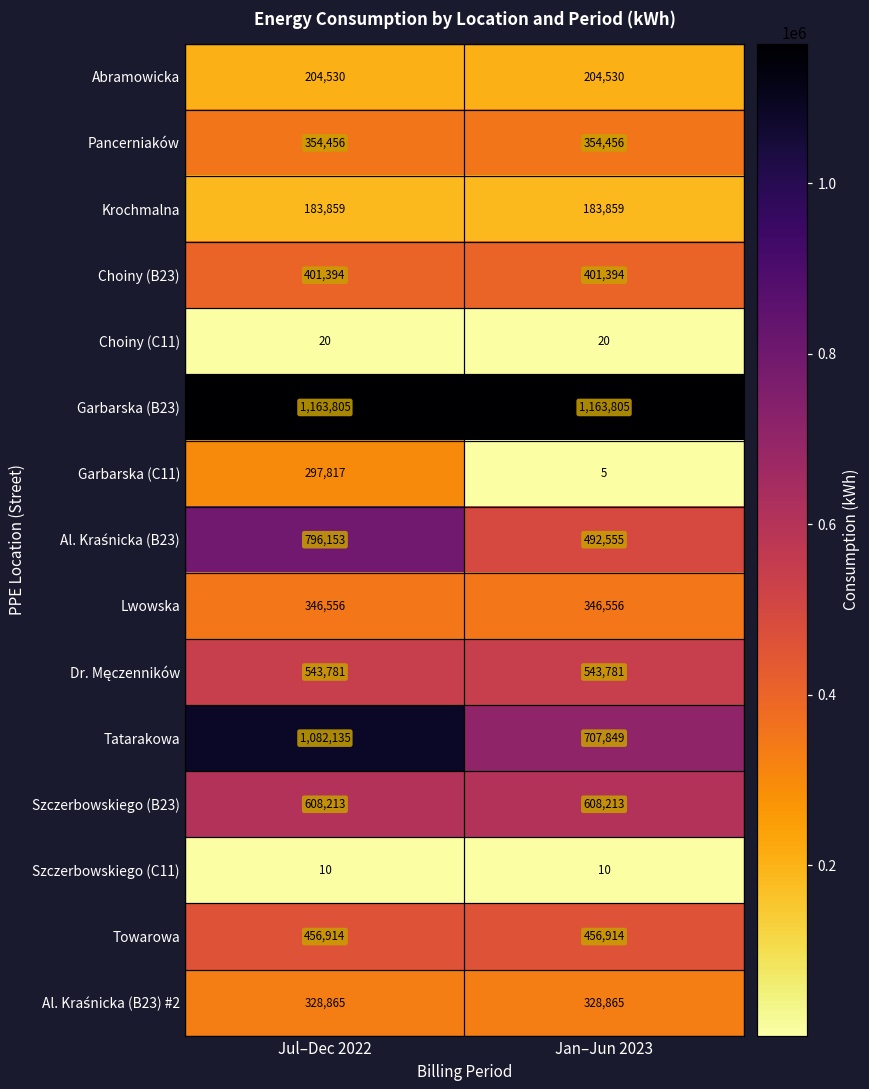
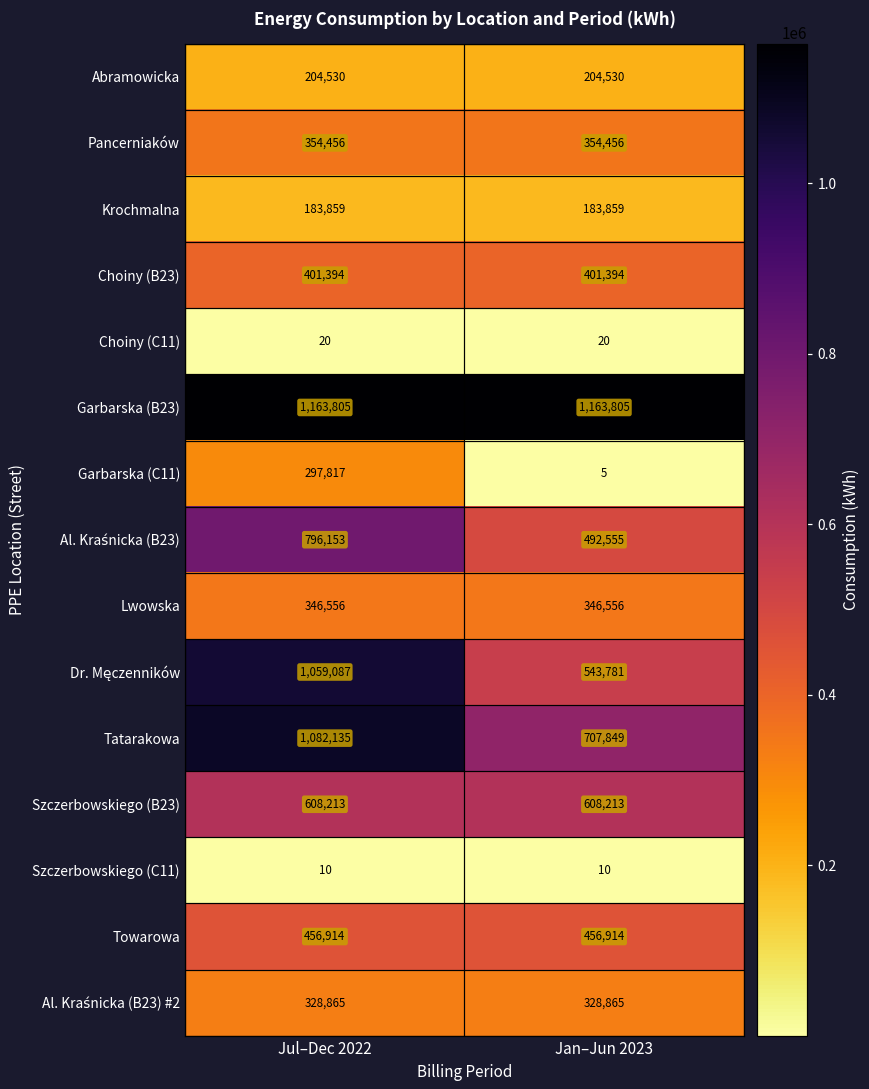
  {
    "Abramowicka": {
      "Jul–Dec 2022": "204,530",
      "Jan–Jun 2023": "204,530"
    },
    "Krochmalna": {
      "Jul–Dec 2022": "183,859",
      "Jan–Jun 2023": "183,859"
    },
    "Choiny (C11)": {
      "Jul–Dec 2022": "20",
      "Jan–Jun 2023": "20"
    },
    "Garbarska (C11)": {
      "Jul–Dec 2022": "297,817",
      "Jan–Jun 2023": "5"
    },
    "Lwowska": {
      "Jul–Dec 2022": "346,556",
      "Jan–Jun 2023": "346,556"
    },
    "Dr. Męczenników": {
-     "Jul–Dec 2022": "543,781"
+     "Jul–Dec 2022": "1,059,087"
    },
    "Szczerbowskiego (C11)": {
      "Jul–Dec 2022": "10",
      "Jan–Jun 2023": "10"
    },
    "Al. Kraśnicka (B23) #2": {
      "Jul–Dec 2022": "328,865",
      "Jan–Jun 2023": "328,865"
    }
  }
